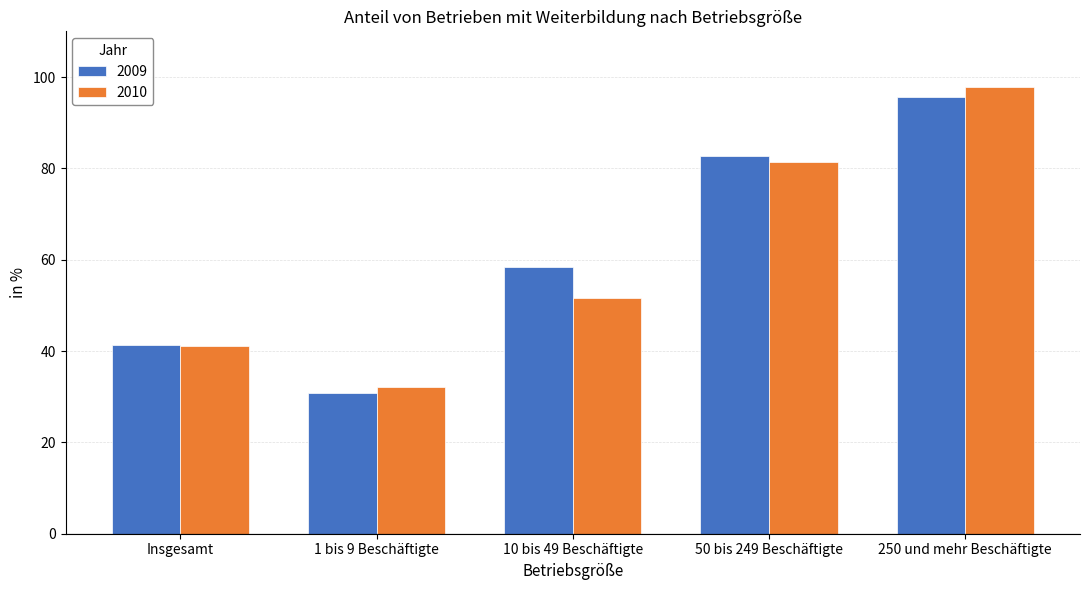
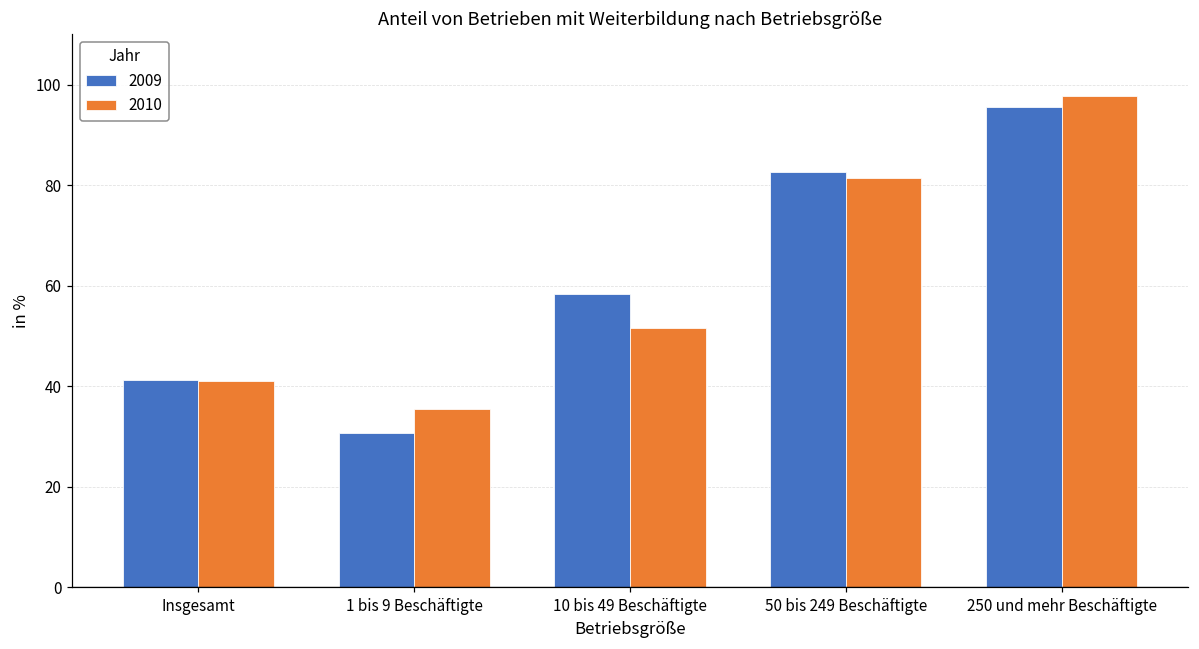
  {
    "2009": {
      "Insgesamt": 41,
      "1 bis 9 Beschäftigte": 31,
      "10 bis 49 Beschäftigte": 58,
      "50 bis 249 Beschäftigte": 83,
      "250 und mehr Beschäftigte": 96
    },
    "2010": {
      "Insgesamt": 41,
-     "1 bis 9 Beschäftigte": 32,
+     "1 bis 9 Beschäftigte": 35,
      "10 bis 49 Beschäftigte": 52,
      "50 bis 249 Beschäftigte": 81,
      "250 und mehr Beschäftigte": 98
    }
  }
